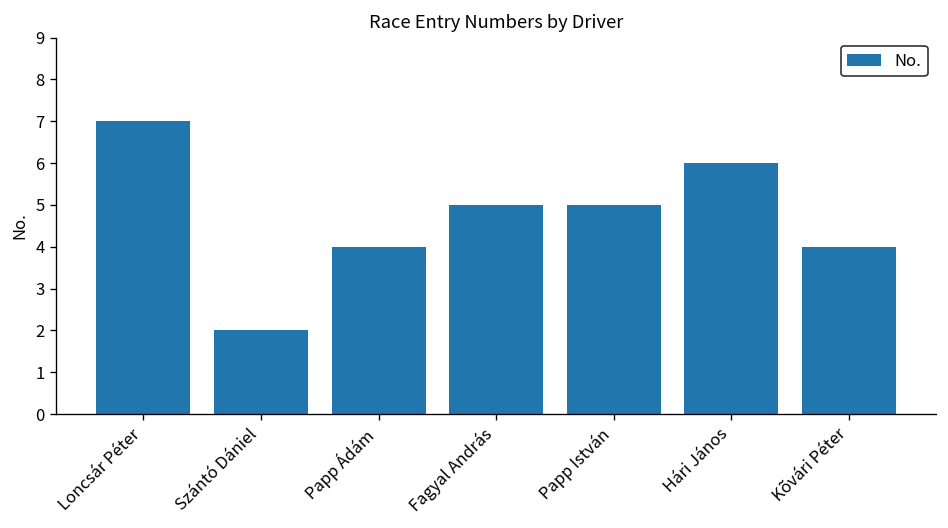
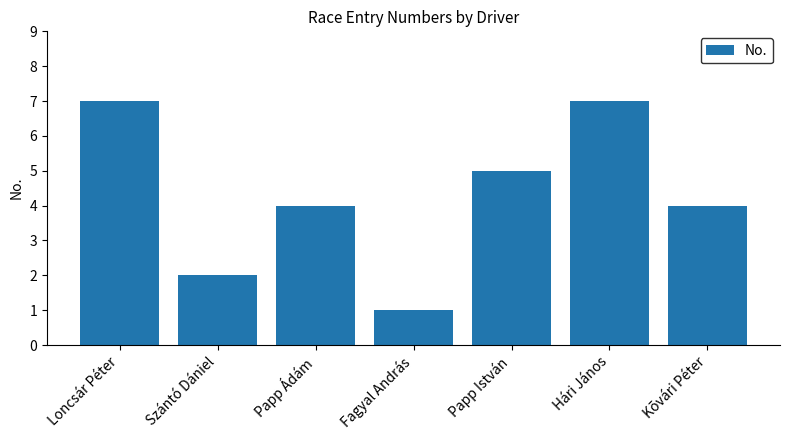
  {
    "Loncsár Péter": 7,
    "Szántó Dániel": 2,
    "Papp Ádám": 4,
-   "Fagyal András": 5,
+   "Fagyal András": 1,
    "Papp István": 5,
-   "Hári János": 6,
+   "Hári János": 7,
    "Kõvári Péter": 4
  }
